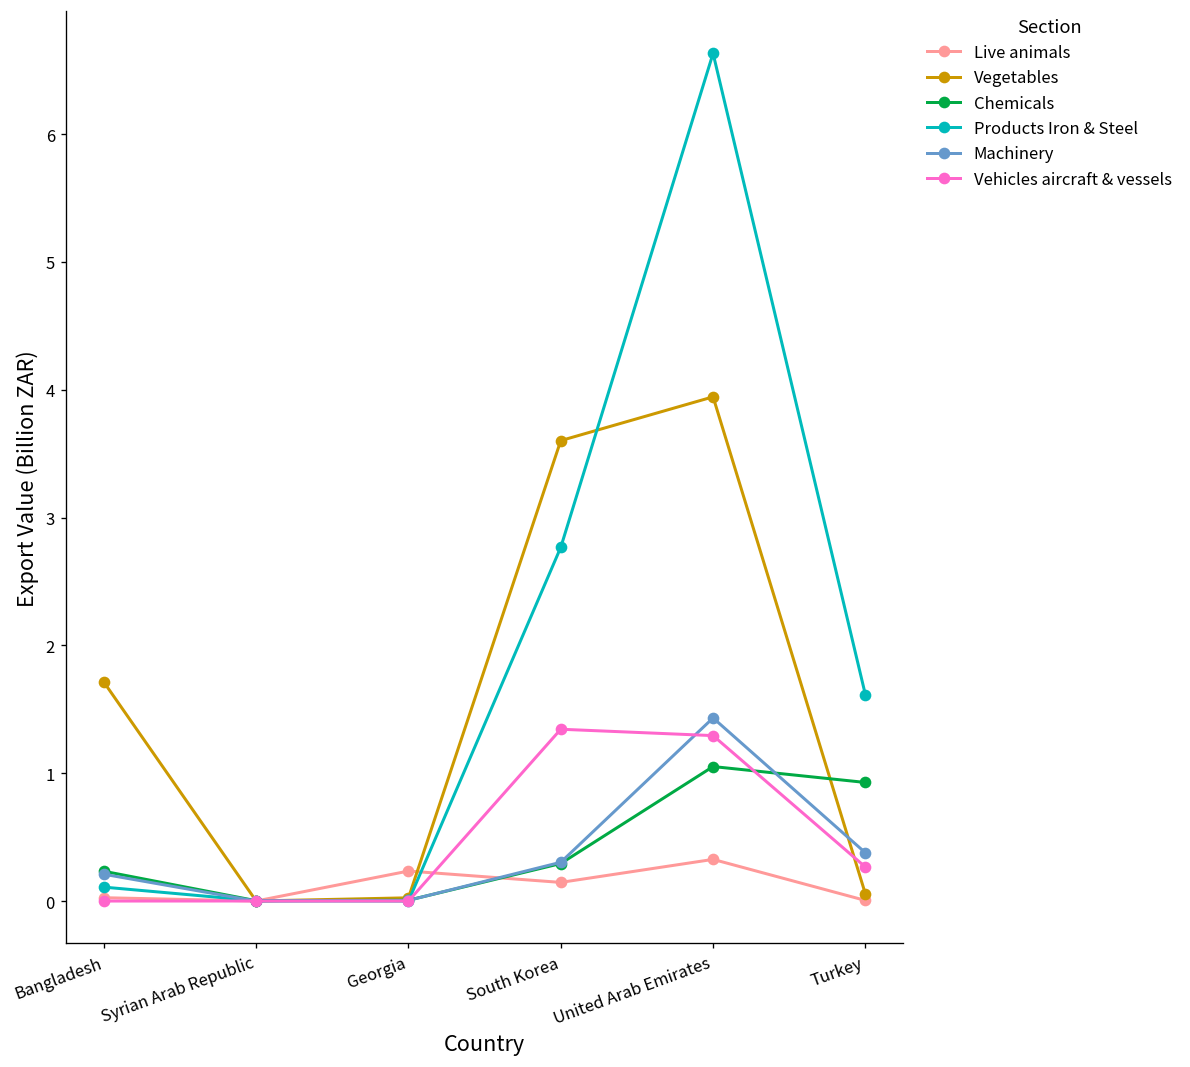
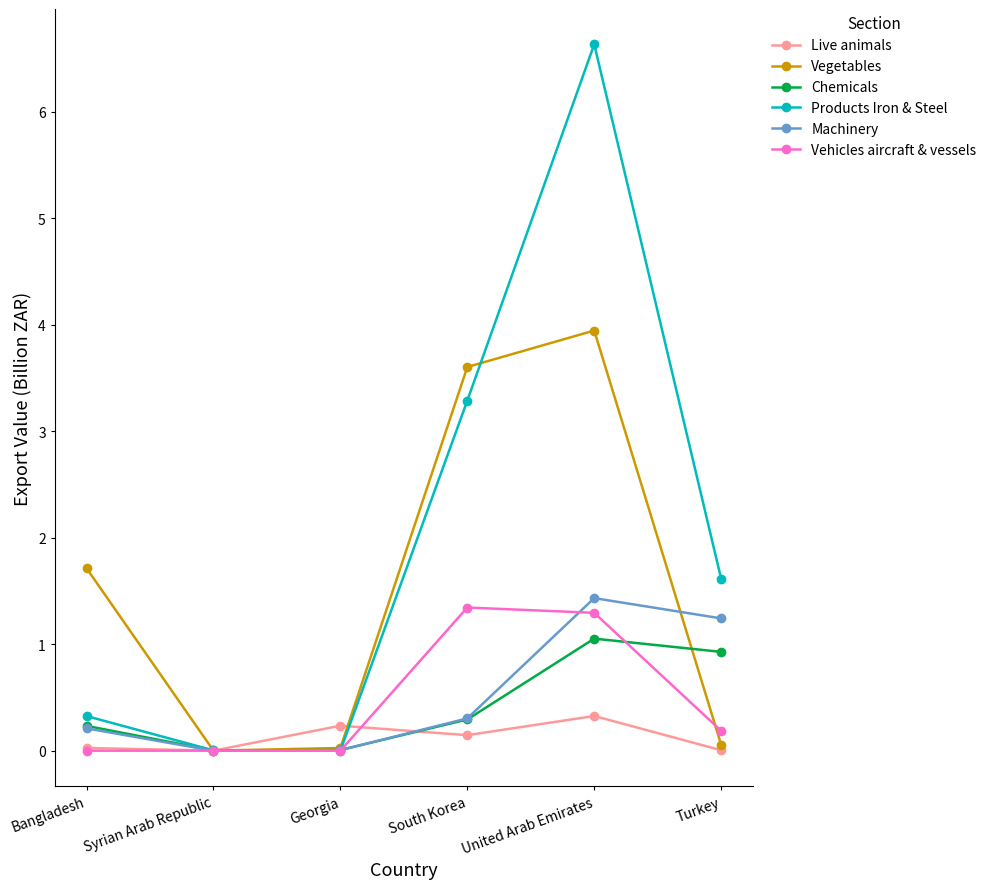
  {
    "Live animals": {
      "Bangladesh": 0.03,
      "Georgia": 0.24,
      "South Korea": 0.15,
      "United Arab Emirates": 0.33,
      "Turkey": 0.01
    },
    "Vegetables": {
      "Bangladesh": 1.71,
      "South Korea": 3.60,
      "United Arab Emirates": 3.94,
      "Turkey": 0.06
    },
    "Chemicals": {
      "United Arab Emirates": 1.05,
      "Turkey": 0.93
    },
    "Products Iron & Steel": {
-     "Bangladesh": 0.11,
-     "South Korea": 2.77,
+     "Bangladesh": 0.33,
+     "South Korea": 3.29,
      "United Arab Emirates": 6.63,
      "Turkey": 1.61
    },
    "Machinery": {
      "United Arab Emirates": 1.43,
-     "Turkey": 0.38
+     "Turkey": 1.24
    },
    "Vehicles aircraft & vessels": {
      "Bangladesh": 0.00,
      "South Korea": 1.34,
      "United Arab Emirates": 1.29,
-     "Turkey": 0.27
+     "Turkey": 0.19
    }
  }
